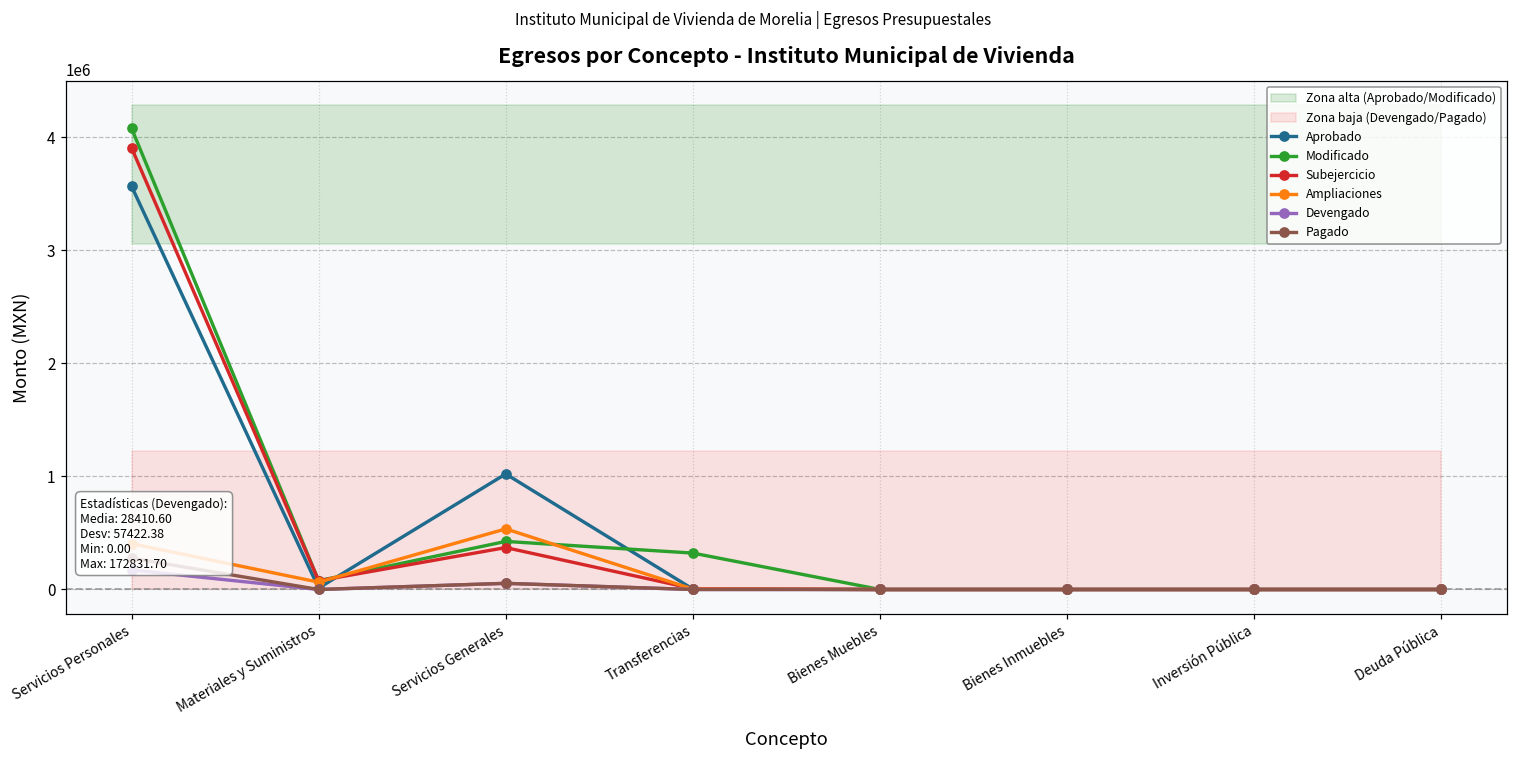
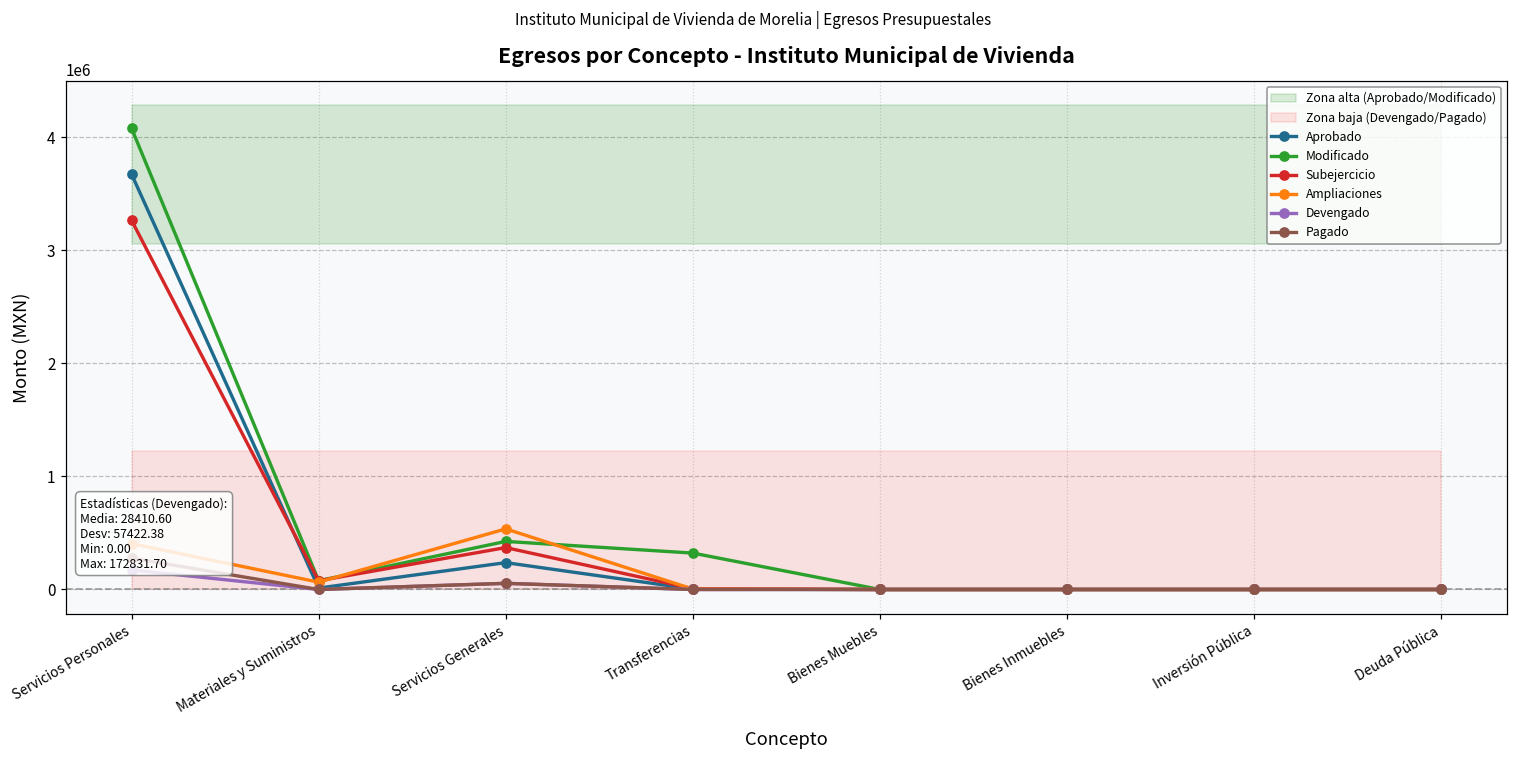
  {
    "Zona alta (Aprobado/Modificado)": {
      "Servicios Personales": 4280000,
      "Materiales y Suministros": 4280000,
      "Servicios Generales": 4280000,
      "Transferencias": 4280000,
      "Bienes Muebles": 4280000,
      "Bienes Inmuebles": 4280000,
      "Inversión Pública": 4280000
    },
    "Aprobado": {
-     "Servicios Personales": 3570000,
-     "Servicios Generales": 1020000
+     "Servicios Personales": 3680000,
+     "Servicios Generales": 240000
    },
    "Zona baja (Devengado/Pagado)": {
      "Servicios Personales": 1220000,
      "Materiales y Suministros": 1220000,
      "Servicios Generales": 1220000,
      "Transferencias": 1220000,
      "Bienes Muebles": 1220000,
      "Bienes Inmuebles": 1220000,
      "Inversión Pública": 1220000,
      "Deuda Pública": 1220000
    },
    "Modificado": {
      "Servicios Personales": 4080000,
      "Servicios Generales": 430000,
      "Transferencias": 320000
    },
    "Subejercicio": {
-     "Servicios Personales": 3910000,
+     "Servicios Personales": 3270000,
      "Servicios Generales": 370000
    },
    "Ampliaciones": {
      "Servicios Generales": 540000
    },
    "Devengado": {
      "Servicios Personales": 170000
    }
  }
